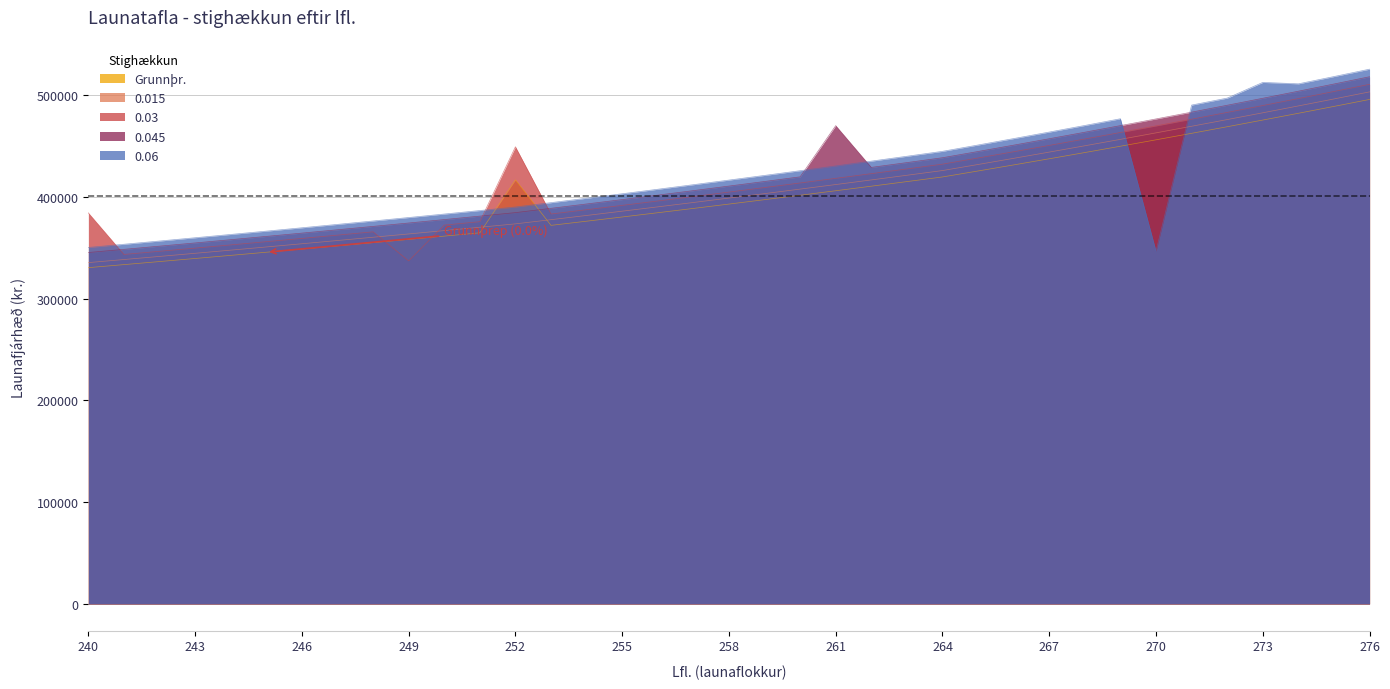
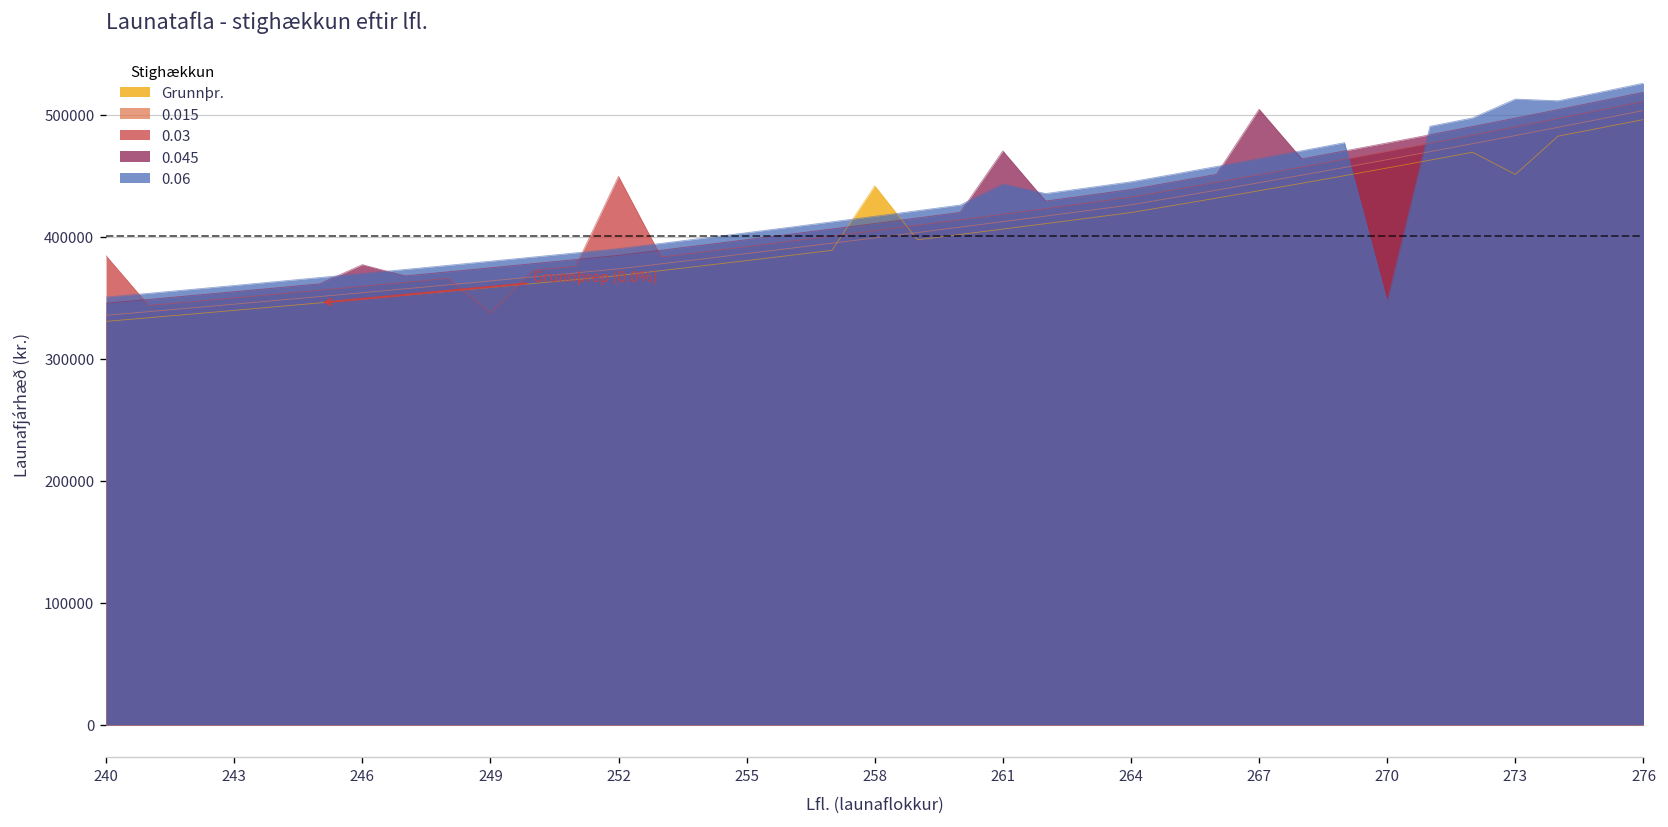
  {
    "Grunnþr.": {
      "240": 331000,
      "243": 340000,
-     "252": 417000,
+     "252": 368000,
      "255": 380000,
-     "258": 393000,
+     "258": 442000,
      "261": 406000,
      "264": 420000,
      "267": 438000,
      "270": 456000,
-     "273": 476000,
+     "273": 451000,
      "276": 496000
    },
    "0.015": {
      "240": 336000,
      "243": 345000,
      "255": 386000,
      "258": 399000,
      "261": 412000,
      "264": 426000,
      "267": 444000,
      "270": 463000,
      "273": 483000,
      "276": 503000
    },
    "0.03": {
      "240": 384000,
      "243": 350000,
      "249": 337000,
      "252": 449000,
      "255": 392000,
      "258": 405000,
      "261": 418000,
      "264": 432000,
      "267": 451000,
      "270": 470000,
      "273": 490000,
      "276": 511000
    },
    "0.045": {
      "240": 345000,
      "243": 355000,
-     "246": 365000,
+     "246": 377000,
      "249": 374000,
      "252": 385000,
      "255": 397000,
      "258": 411000,
      "261": 470000,
      "264": 439000,
-     "267": 457000,
+     "267": 504000,
      "270": 477000,
      "273": 497000,
      "276": 518000
    },
    "0.06": {
      "240": 350000,
      "243": 360000,
      "249": 380000,
      "252": 390000,
      "255": 403000,
      "258": 417000,
-     "261": 431000,
+     "261": 443000,
      "264": 445000,
      "267": 464000,
      "270": 347000,
      "273": 513000,
      "276": 526000
    }
  }
